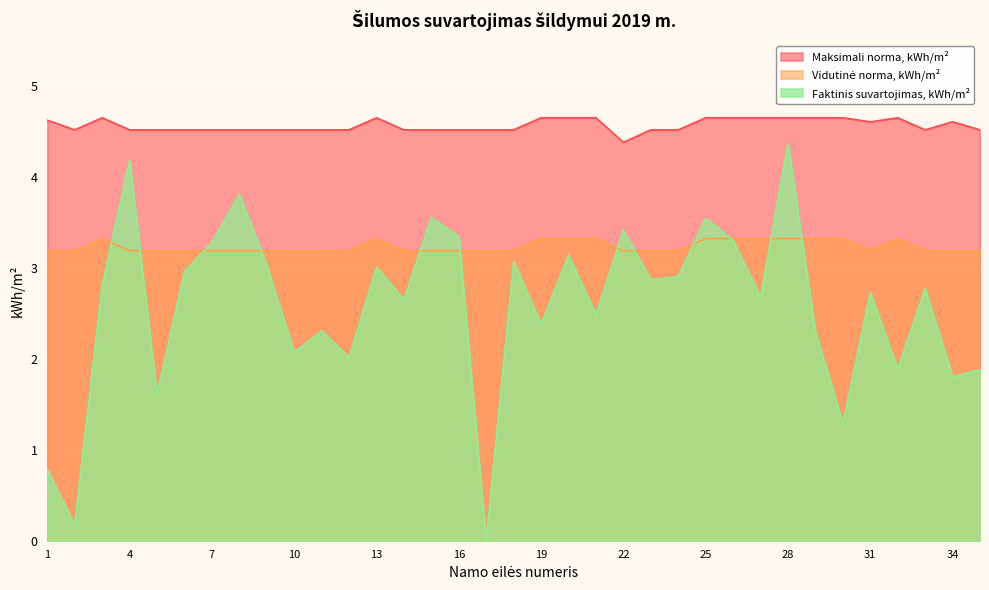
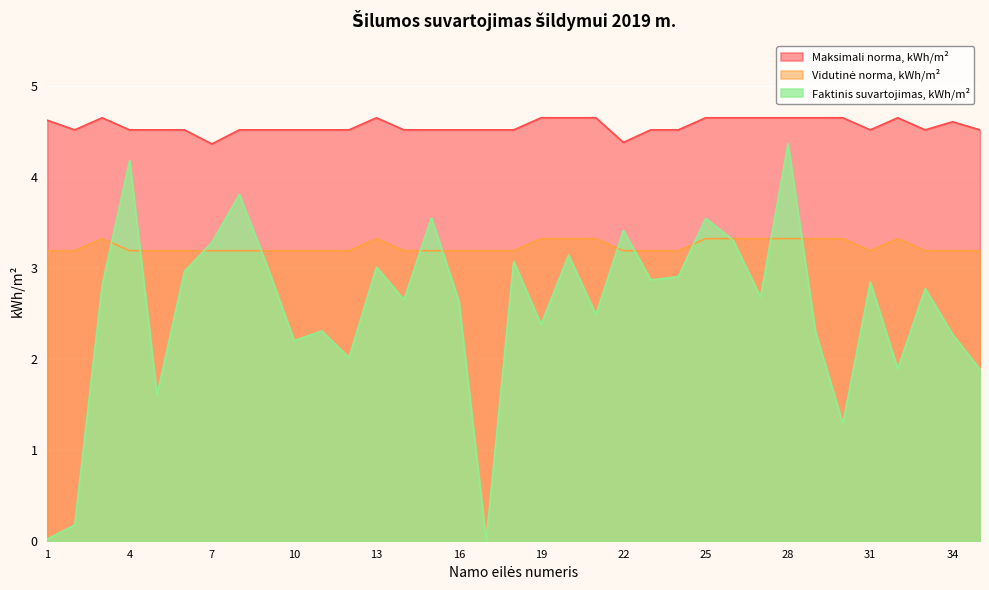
  {
    "Maksimali norma, kWh/m²": {
      "1": 4.6,
      "4": 4.5,
-     "7": 4.5,
+     "7": 4.4,
      "10": 4.5,
      "13": 4.7,
      "16": 4.5,
      "19": 4.7,
      "22": 4.4,
      "25": 4.7,
      "28": 4.7,
-     "31": 4.6,
+     "31": 4.5,
      "34": 4.6
    },
    "Vidutinė norma, kWh/m²": {
      "1": 3.2,
      "4": 3.2,
      "7": 3.2,
      "10": 3.2,
      "13": 3.3,
      "16": 3.2,
      "19": 3.3,
      "22": 3.2,
      "25": 3.3,
      "28": 3.3,
      "31": 3.2,
      "34": 3.2
    },
    "Faktinis suvartojimas, kWh/m²": {
-     "1": 0.8,
+     "1": 0.0,
      "4": 4.2,
      "7": 3.3,
-     "10": 2.1,
+     "10": 2.2,
      "13": 3.0,
-     "16": 3.3,
+     "16": 2.6,
      "19": 2.4,
      "22": 3.4,
      "25": 3.5,
      "28": 4.4,
-     "31": 2.7,
-     "34": 1.8
+     "31": 2.8,
+     "34": 2.3
    }
  }
